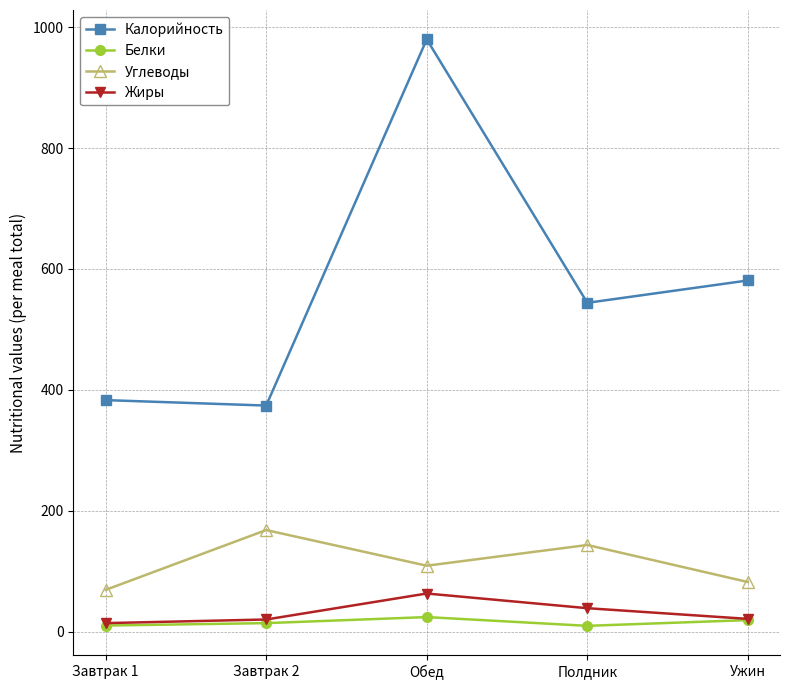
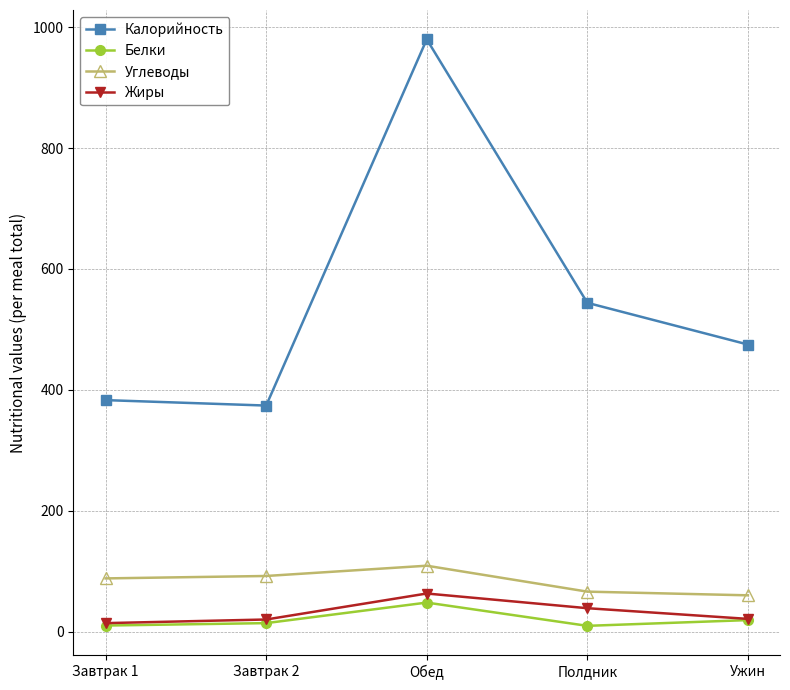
  {
    "Калорийность": {
      "Завтрак 1": 380,
      "Завтрак 2": 370,
      "Обед": 980,
      "Полдник": 540,
-     "Ужин": 580
+     "Ужин": 480
    },
    "Белки": {
      "Завтрак 2": 10,
-     "Обед": 20,
+     "Обед": 50,
      "Полдник": 10
    },
    "Углеводы": {
-     "Завтрак 1": 70,
-     "Завтрак 2": 170,
+     "Завтрак 1": 90,
+     "Завтрак 2": 90,
      "Обед": 110,
-     "Полдник": 140,
-     "Ужин": 80
+     "Полдник": 70,
+     "Ужин": 60
    },
    "Жиры": {
      "Завтрак 2": 20,
      "Обед": 60,
      "Полдник": 40
    }
  }
